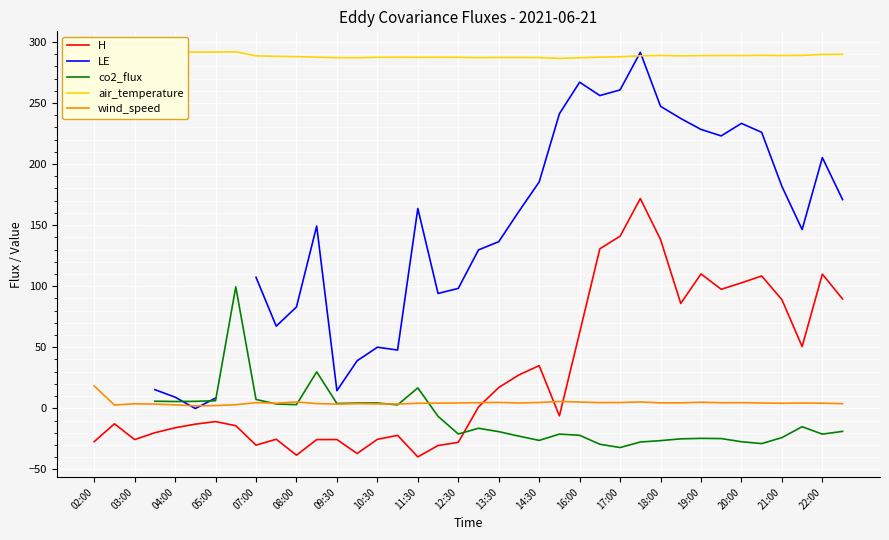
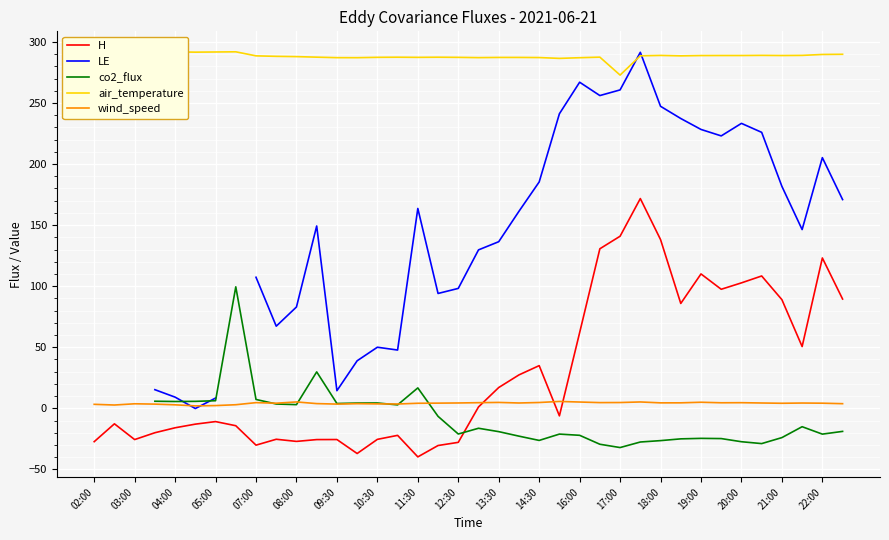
  {
    "H": {
      "02:00": -27,
      "03:00": -26,
      "04:00": -16,
      "05:00": -11,
      "07:00": -30,
-     "08:00": -38,
+     "08:00": -27,
      "09:30": -26,
      "10:30": -25,
      "11:30": -40,
      "12:30": -28,
      "13:30": 17,
      "14:30": 35,
      "16:00": 62,
      "17:00": 141,
      "18:00": 138,
      "19:00": 110,
      "20:00": 103,
      "21:00": 89,
-     "22:00": 110
+     "22:00": 123
    },
    "LE": {
      "04:00": 9,
      "05:00": 8,
      "07:00": 107,
      "08:00": 83,
      "09:30": 14,
      "10:30": 50,
      "11:30": 164,
      "12:30": 98,
      "13:30": 136,
      "14:30": 185,
      "16:00": 267,
      "17:00": 261,
      "18:00": 247,
      "19:00": 228,
      "20:00": 233,
      "21:00": 182,
      "22:00": 205
    },
    "co2_flux": {
      "04:00": 6,
      "05:00": 6,
      "07:00": 7,
      "08:00": 3,
      "11:30": 17,
      "12:30": -21,
      "13:30": -19,
      "14:30": -26,
      "16:00": -22,
      "17:00": -32,
      "18:00": -26,
      "19:00": -25,
      "20:00": -27,
      "21:00": -24,
      "22:00": -21
    },
    "air_temperature": {
      "05:00": 292,
      "07:00": 289,
      "08:00": 288,
      "09:30": 287,
      "10:30": 287,
      "11:30": 287,
      "12:30": 287,
      "13:30": 287,
      "14:30": 287,
      "16:00": 287,
-     "17:00": 288,
+     "17:00": 273,
      "18:00": 289,
      "19:00": 289,
      "20:00": 289,
      "21:00": 289,
      "22:00": 290
    },
    "wind_speed": {
-     "02:00": 18,
+     "02:00": 3,
      "03:00": 4,
      "04:00": 3,
      "05:00": 2,
      "07:00": 5,
      "08:00": 5,
      "11:30": 4,
      "12:30": 4,
      "13:30": 5,
      "14:30": 5,
      "16:00": 5,
      "17:00": 5,
      "18:00": 4,
      "19:00": 5,
      "20:00": 5,
      "21:00": 4,
      "22:00": 4
    }
  }
